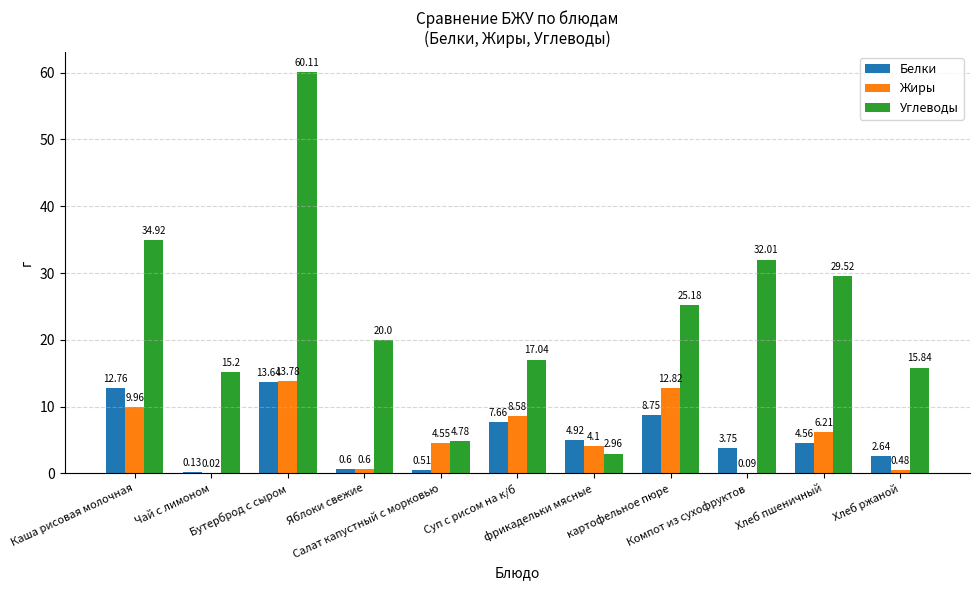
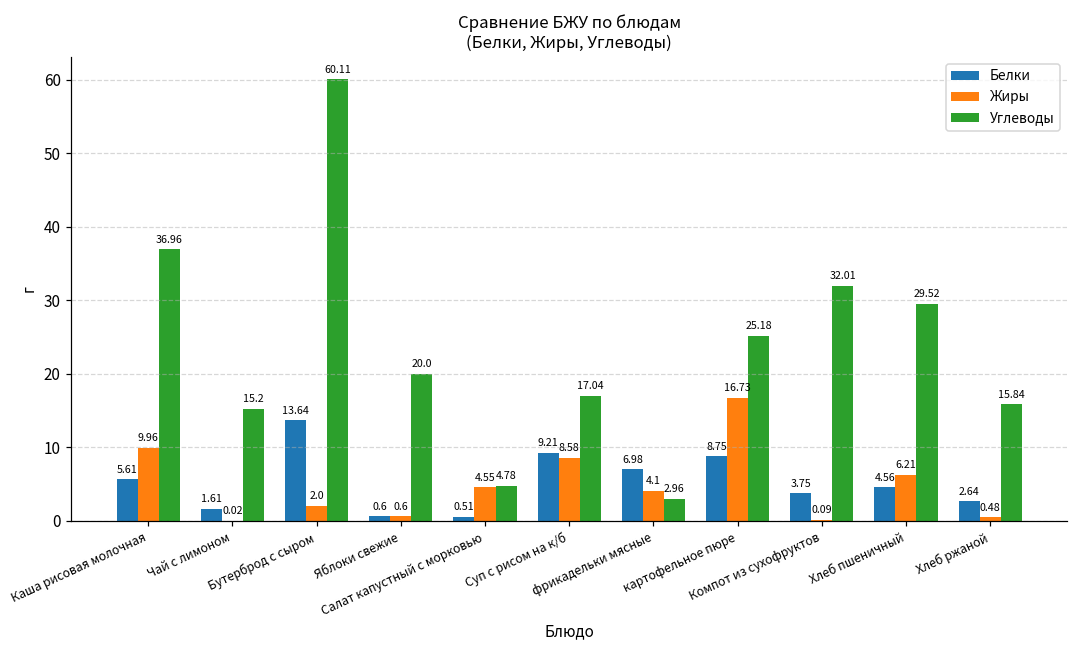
  {
    "Белки": {
-     "Каша рисовая молочная": 12.76,
-     "Чай с лимоном": 0.13,
+     "Каша рисовая молочная": 5.61,
+     "Чай с лимоном": 1.61,
      "Бутерброд с сыром": 13.64,
      "Яблоки свежие": 0.6,
      "Салат капустный с морковью": 0.51,
-     "Суп с рисом на к/б": 7.66,
-     "фрикадельки мясные": 4.92,
+     "Суп с рисом на к/б": 9.21,
+     "фрикадельки мясные": 6.98,
      "картофельное пюре": 8.75,
      "Компот из сухофруктов": 3.75,
      "Хлеб пшеничный": 4.56,
      "Хлеб ржаной": 2.64
    },
    "Жиры": {
      "Каша рисовая молочная": 9.96,
      "Чай с лимоном": 0.02,
-     "Бутерброд с сыром": 13.78,
+     "Бутерброд с сыром": 2.0,
      "Яблоки свежие": 0.6,
      "Салат капустный с морковью": 4.55,
      "Суп с рисом на к/б": 8.58,
      "фрикадельки мясные": 4.1,
-     "картофельное пюре": 12.82,
+     "картофельное пюре": 16.73,
      "Компот из сухофруктов": 0.09,
      "Хлеб пшеничный": 6.21,
      "Хлеб ржаной": 0.48
    },
    "Углеводы": {
-     "Каша рисовая молочная": 34.92,
+     "Каша рисовая молочная": 36.96,
      "Чай с лимоном": 15.2,
      "Бутерброд с сыром": 60.11,
      "Яблоки свежие": 20.0,
      "Салат капустный с морковью": 4.78,
      "Суп с рисом на к/б": 17.04,
      "фрикадельки мясные": 2.96,
      "картофельное пюре": 25.18,
      "Компот из сухофруктов": 32.01,
      "Хлеб пшеничный": 29.52,
      "Хлеб ржаной": 15.84
    }
  }
